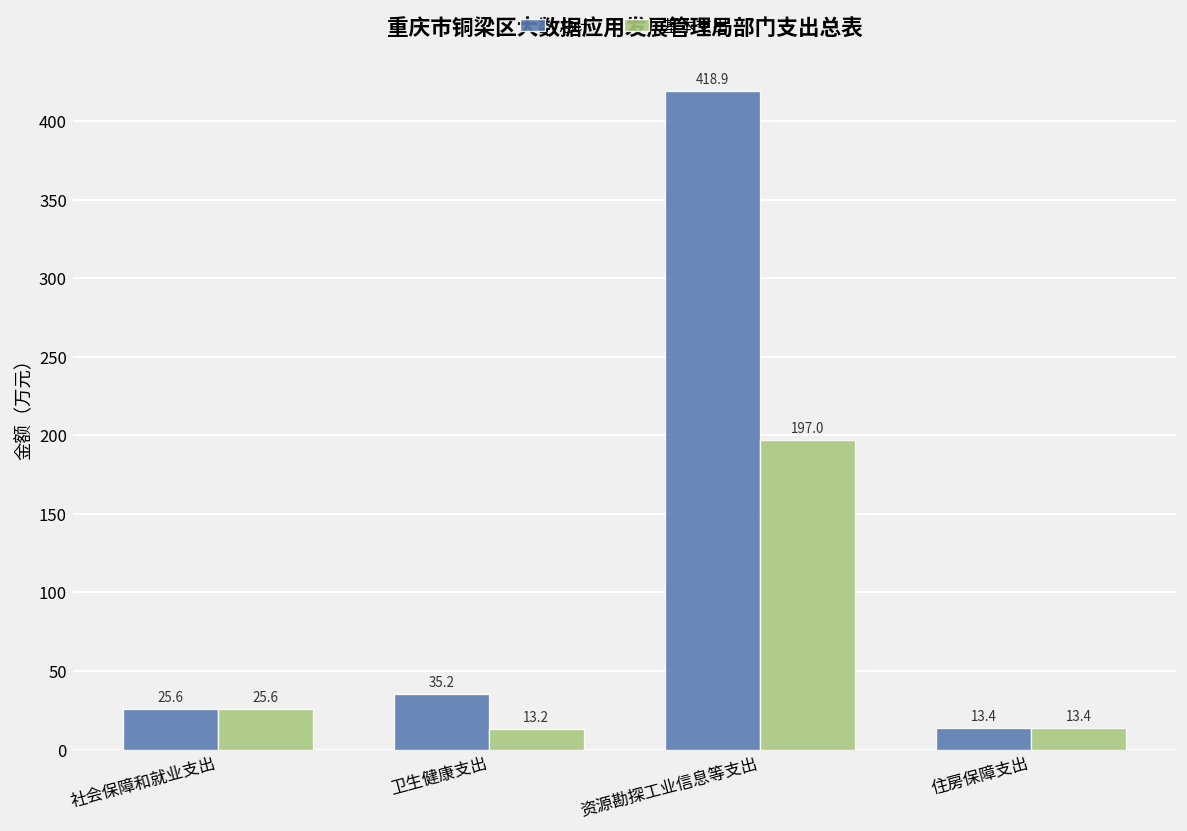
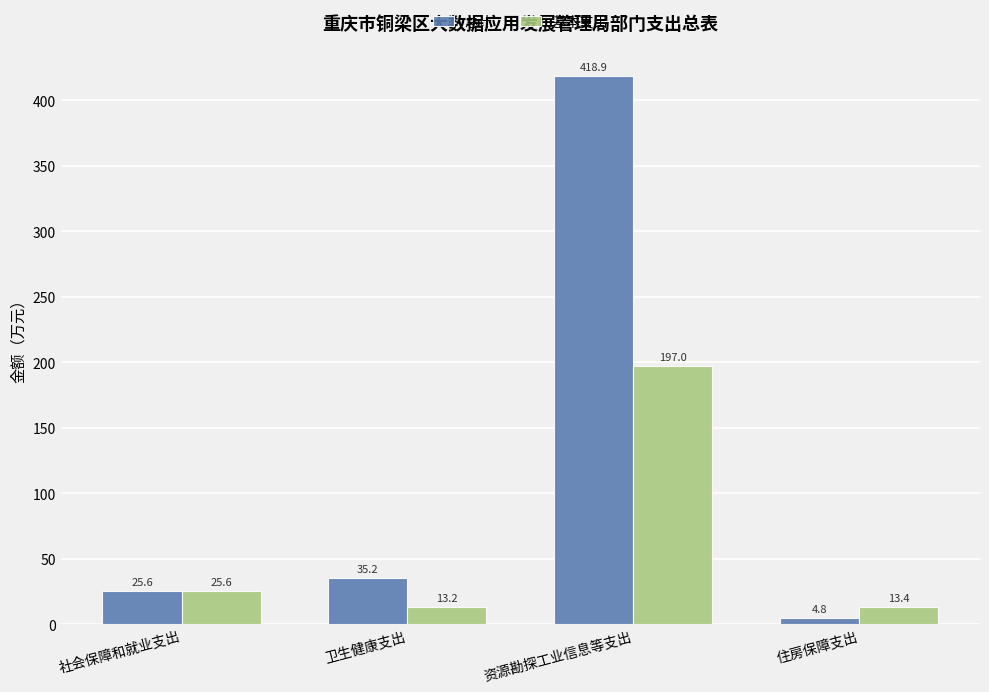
  {
    "总计": {
      "社会保障和就业支出": 25.6,
      "卫生健康支出": 35.2,
      "资源勘探工业信息等支出": 418.9,
-     "住房保障支出": 13.4
+     "住房保障支出": 4.8
    }
  }
